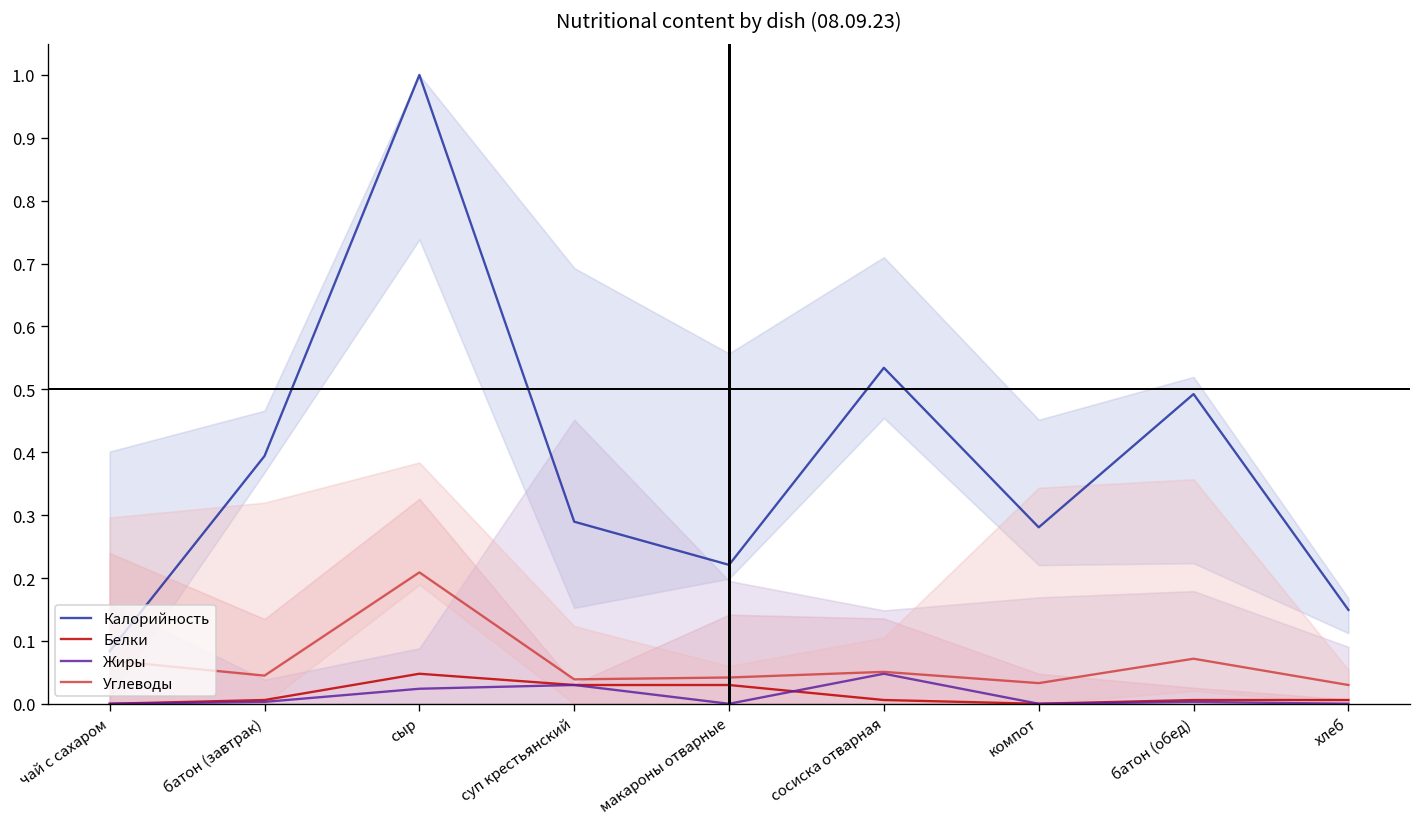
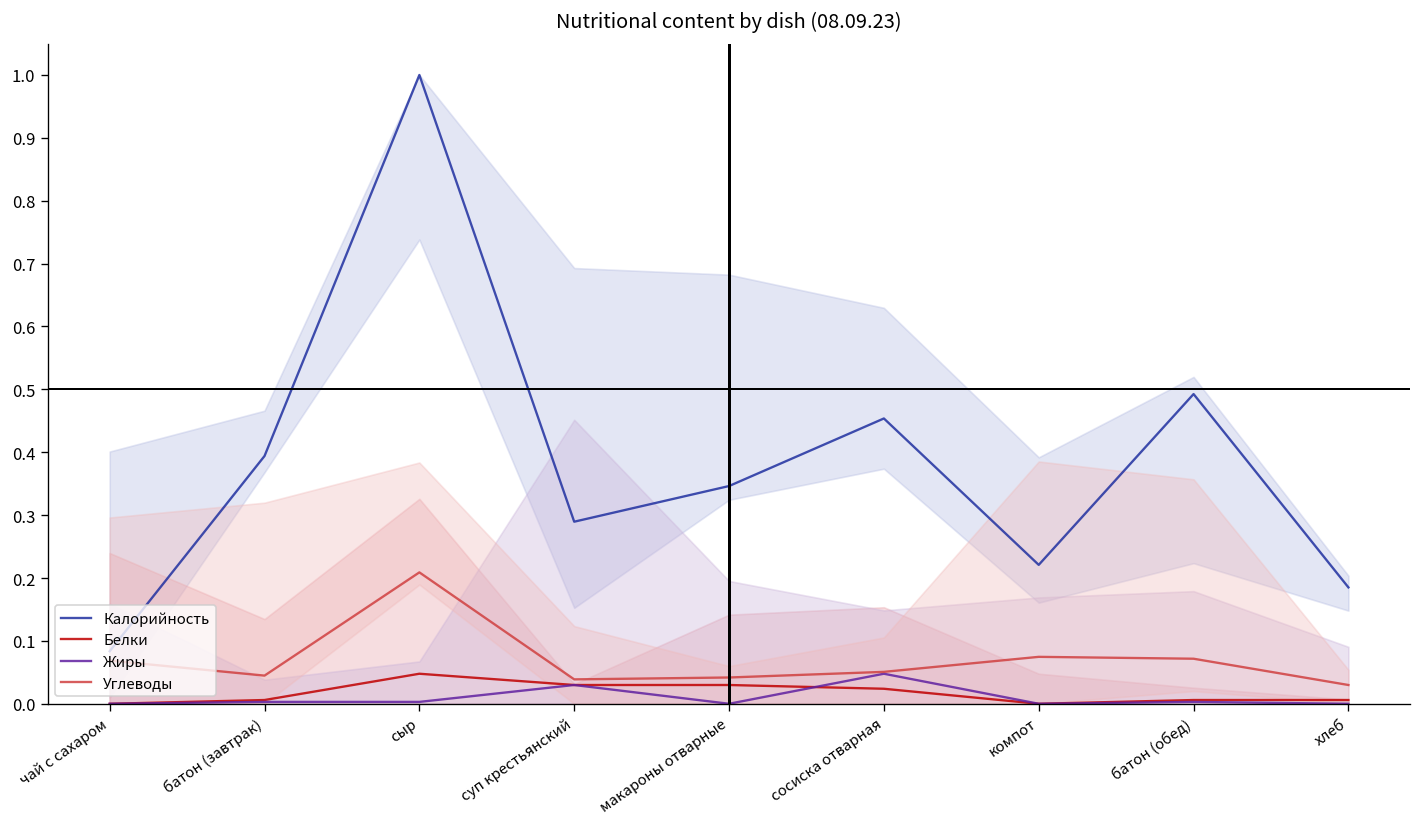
  {
    "Калорийность": {
      "батон (завтрак)": 0.39,
      "суп крестьянский": 0.29,
-     "макароны отварные": 0.22,
-     "сосиска отварная": 0.53,
-     "компот": 0.28,
+     "макароны отварные": 0.35,
+     "сосиска отварная": 0.45,
+     "компот": 0.22,
      "батон (обед)": 0.49,
-     "хлеб": 0.15
+     "хлеб": 0.19
    },
    "Белки": {
      "сыр": 0.05,
      "макароны отварные": 0.03,
-     "сосиска отварная": 0.01
+     "сосиска отварная": 0.02
    },
    "Жиры": {
-     "сыр": 0.02,
+     "сыр": 0.00,
      "макароны отварные": 0.00,
      "хлеб": 0.00
    },
    "Углеводы": {
      "батон (завтрак)": 0.04,
      "сыр": 0.21,
      "суп крестьянский": 0.04,
      "макароны отварные": 0.04,
-     "компот": 0.03,
+     "компот": 0.07,
      "батон (обед)": 0.07,
      "хлеб": 0.03
    }
  }
